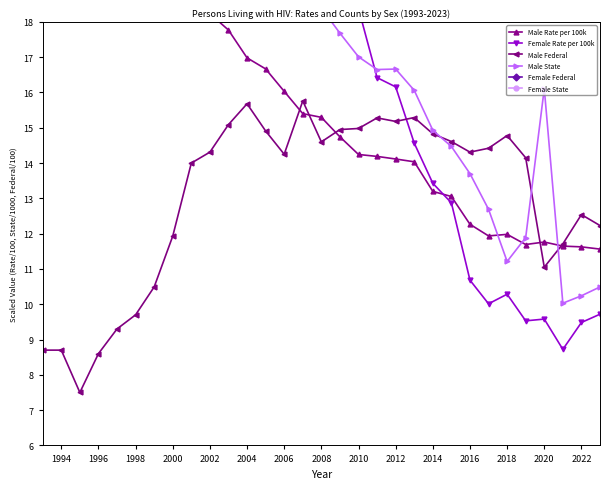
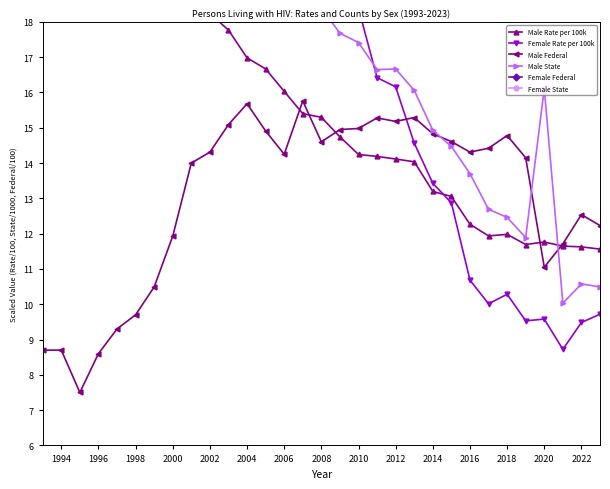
  {
    "Male State": {
-     "2010": 17.0,
+     "2010": 17.4,
      "2012": 16.7,
      "2014": 14.9,
      "2016": 13.7,
-     "2018": 11.2,
-     "2022": 10.2
+     "2018": 12.5,
+     "2022": 10.6
    }
  }
